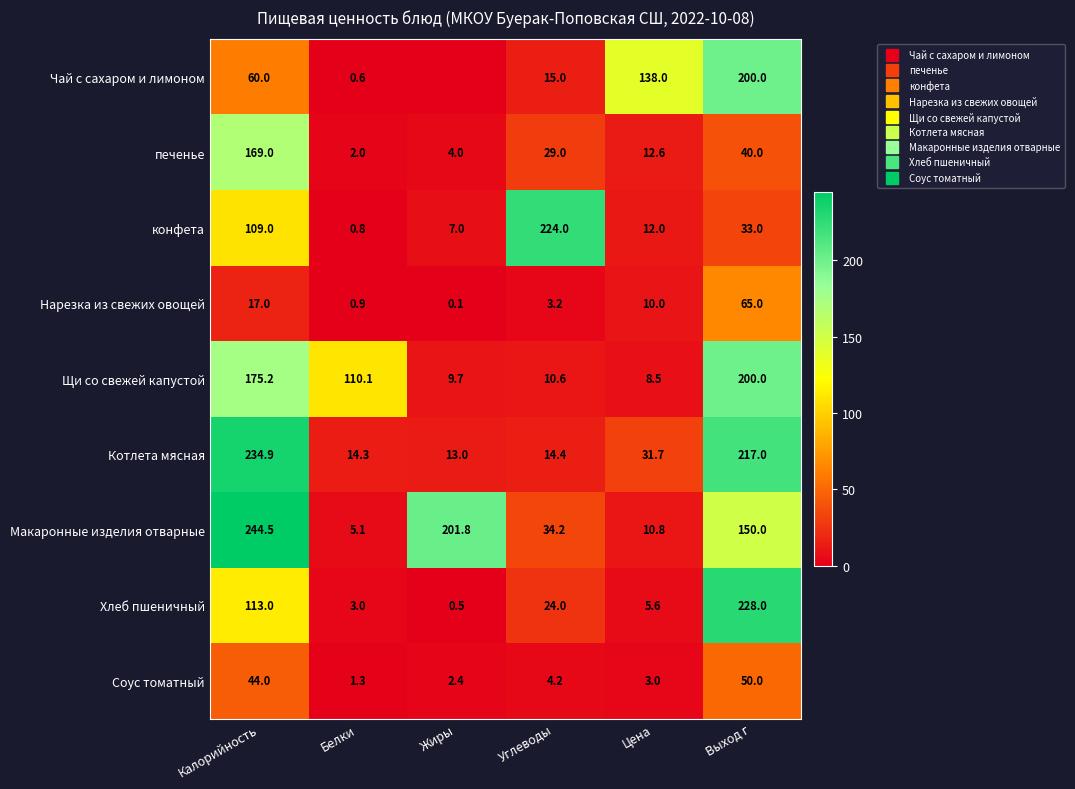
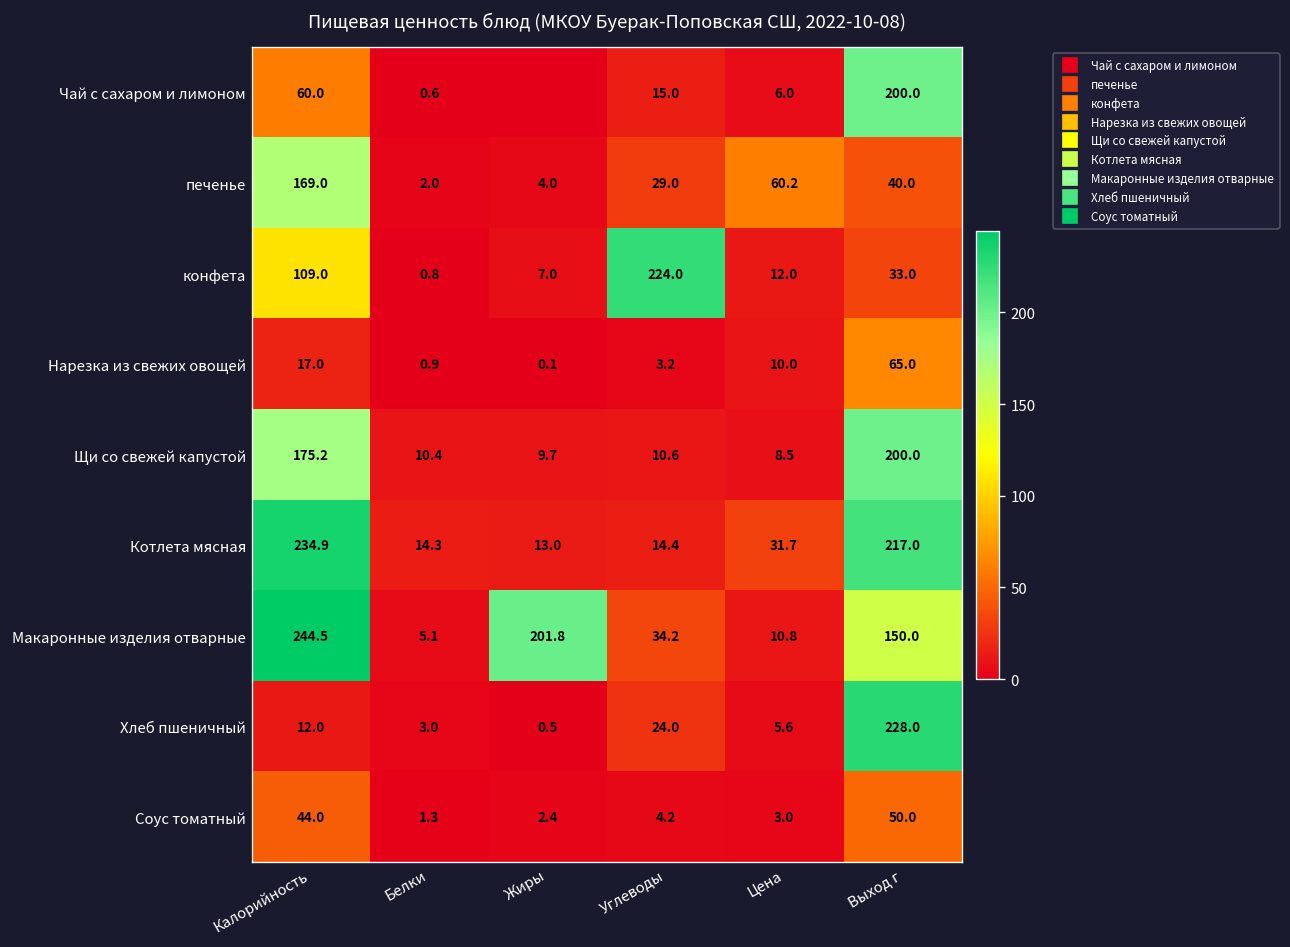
  {
    "Чай с сахаром и лимоном": {
      "Калорийность": 60.0,
      "Белки": 0.6,
      "Углеводы": 15.0,
-     "Цена": 138.0,
+     "Цена": 6.0,
      "Выход г": 200.0
    },
    "печенье": {
      "Калорийность": 169.0,
      "Белки": 2.0,
      "Жиры": 4.0,
      "Углеводы": 29.0,
-     "Цена": 12.6,
+     "Цена": 60.2,
      "Выход г": 40.0
    },
    "конфета": {
      "Калорийность": 109.0,
      "Белки": 0.8,
      "Жиры": 7.0,
      "Углеводы": 224.0,
      "Цена": 12.0,
      "Выход г": 33.0
    },
    "Нарезка из свежих овощей": {
      "Калорийность": 17.0,
      "Белки": 0.9,
      "Жиры": 0.1,
      "Углеводы": 3.2,
      "Цена": 10.0,
      "Выход г": 65.0
    },
    "Щи со свежей капустой": {
      "Калорийность": 175.2,
-     "Белки": 110.1,
+     "Белки": 10.4,
      "Жиры": 9.7,
      "Углеводы": 10.6,
      "Цена": 8.5,
      "Выход г": 200.0
    },
    "Котлета мясная": {
      "Калорийность": 234.9,
      "Белки": 14.3,
      "Жиры": 13.0,
      "Углеводы": 14.4,
      "Цена": 31.7,
      "Выход г": 217.0
    },
    "Макаронные изделия отварные": {
      "Калорийность": 244.5,
      "Белки": 5.1,
      "Жиры": 201.8,
      "Углеводы": 34.2,
      "Цена": 10.8,
      "Выход г": 150.0
    },
    "Хлеб пшеничный": {
-     "Калорийность": 113.0,
+     "Калорийность": 12.0,
      "Белки": 3.0,
      "Жиры": 0.5,
      "Углеводы": 24.0,
      "Цена": 5.6,
      "Выход г": 228.0
    },
    "Соус томатный": {
      "Калорийность": 44.0,
      "Белки": 1.3,
      "Жиры": 2.4,
      "Углеводы": 4.2,
      "Цена": 3.0,
      "Выход г": 50.0
    }
  }
